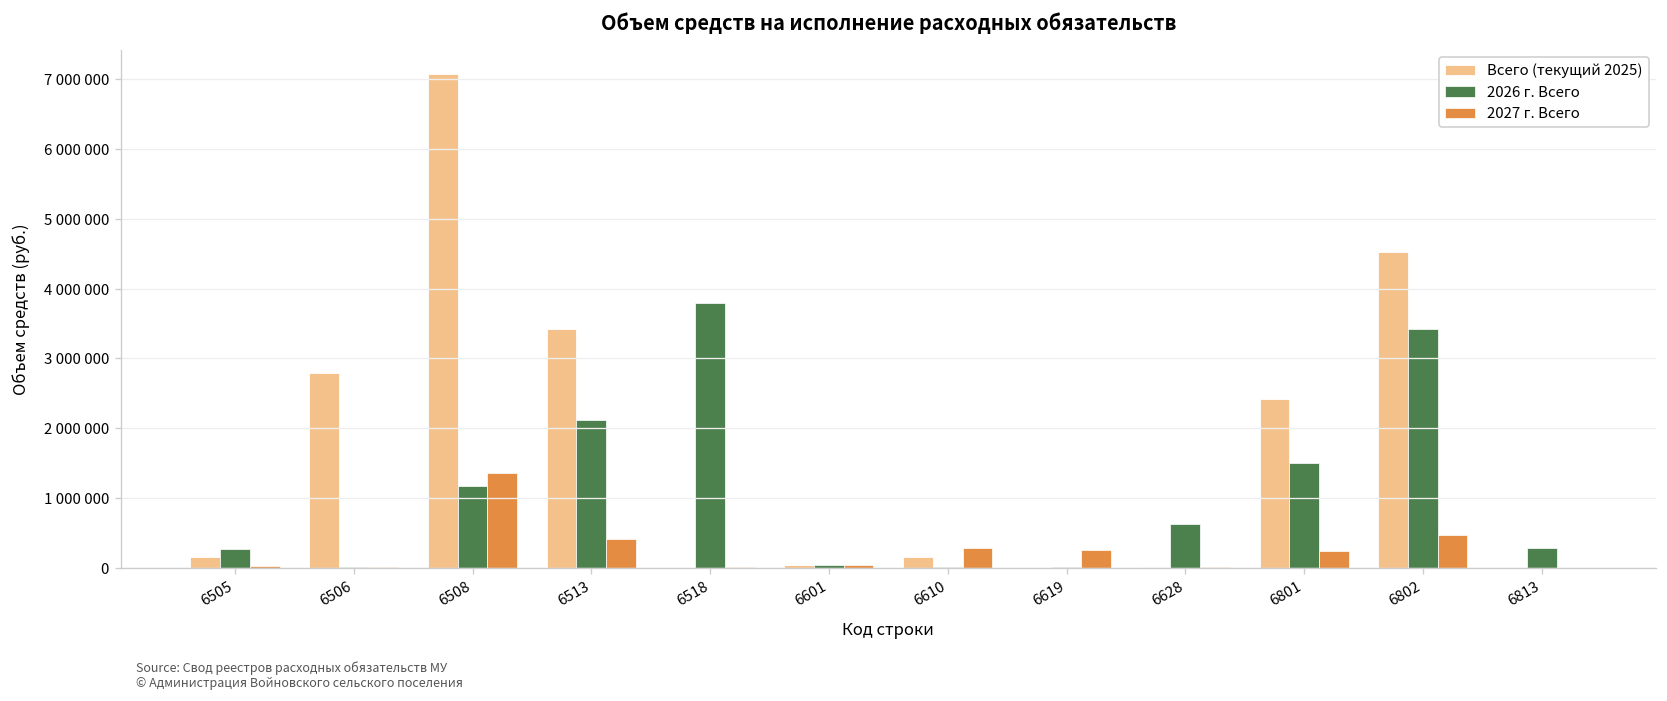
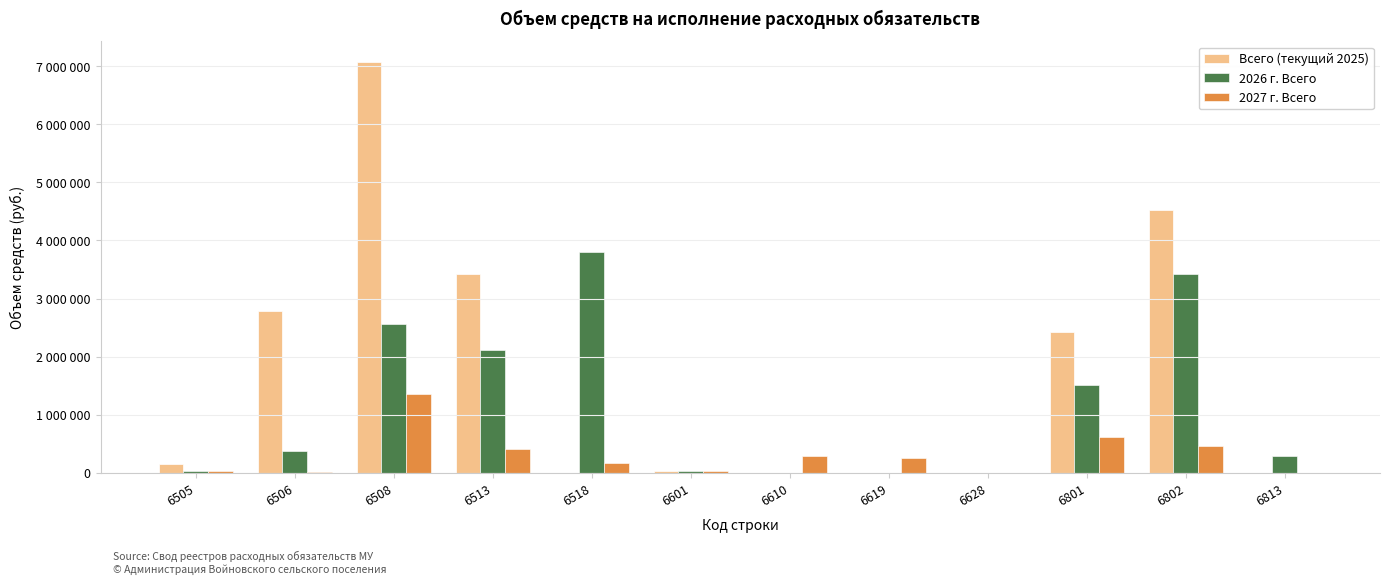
  {
    "Всего (текущий 2025)": {
      "6505": 200000,
      "6506": 2800000,
      "6508": 7100000,
      "6513": 3400000,
      "6518": 0,
-     "6610": 100000,
+     "6610": 0,
      "6801": 2400000,
      "6802": 4500000,
      "6813": 0
    },
    "2026 г. Всего": {
-     "6505": 300000,
-     "6506": 0,
-     "6508": 1200000,
+     "6505": 0,
+     "6506": 400000,
+     "6508": 2600000,
      "6513": 2100000,
      "6518": 3800000,
-     "6628": 600000,
+     "6628": 0,
      "6801": 1500000,
      "6802": 3400000,
      "6813": 300000
    },
    "2027 г. Всего": {
      "6508": 1400000,
      "6513": 400000,
-     "6518": 0,
+     "6518": 200000,
      "6610": 300000,
      "6619": 300000,
-     "6801": 200000,
+     "6801": 600000,
      "6802": 500000,
      "6813": 0
    }
  }
